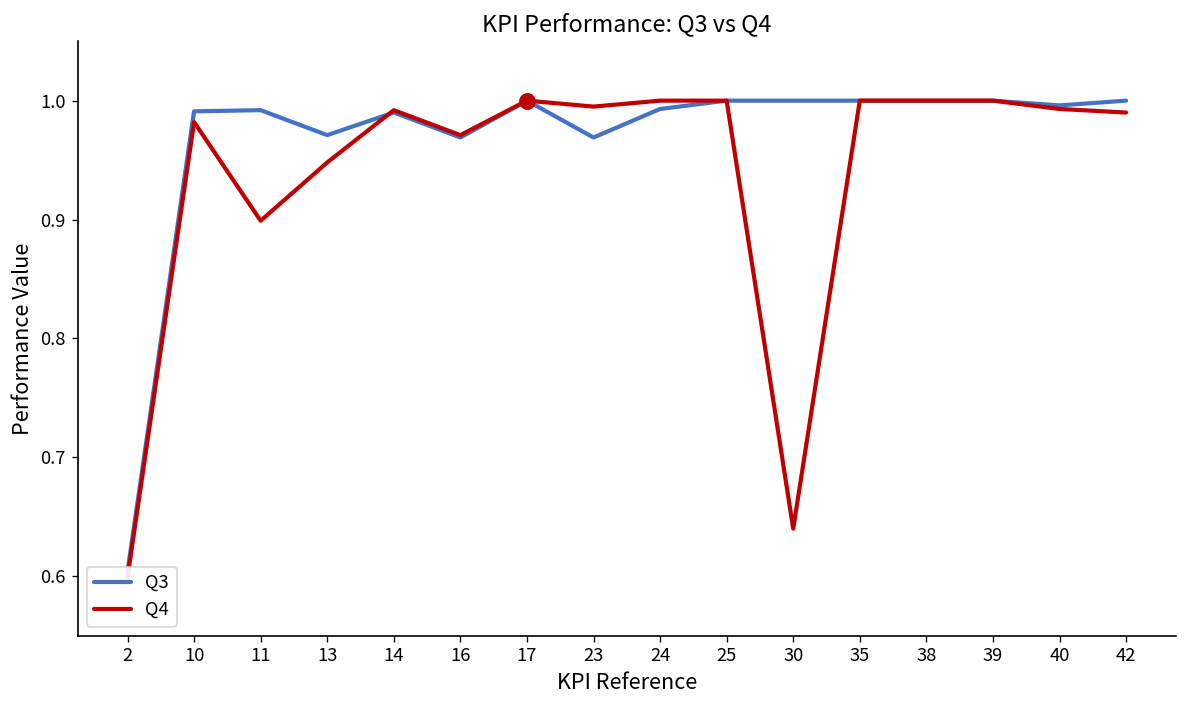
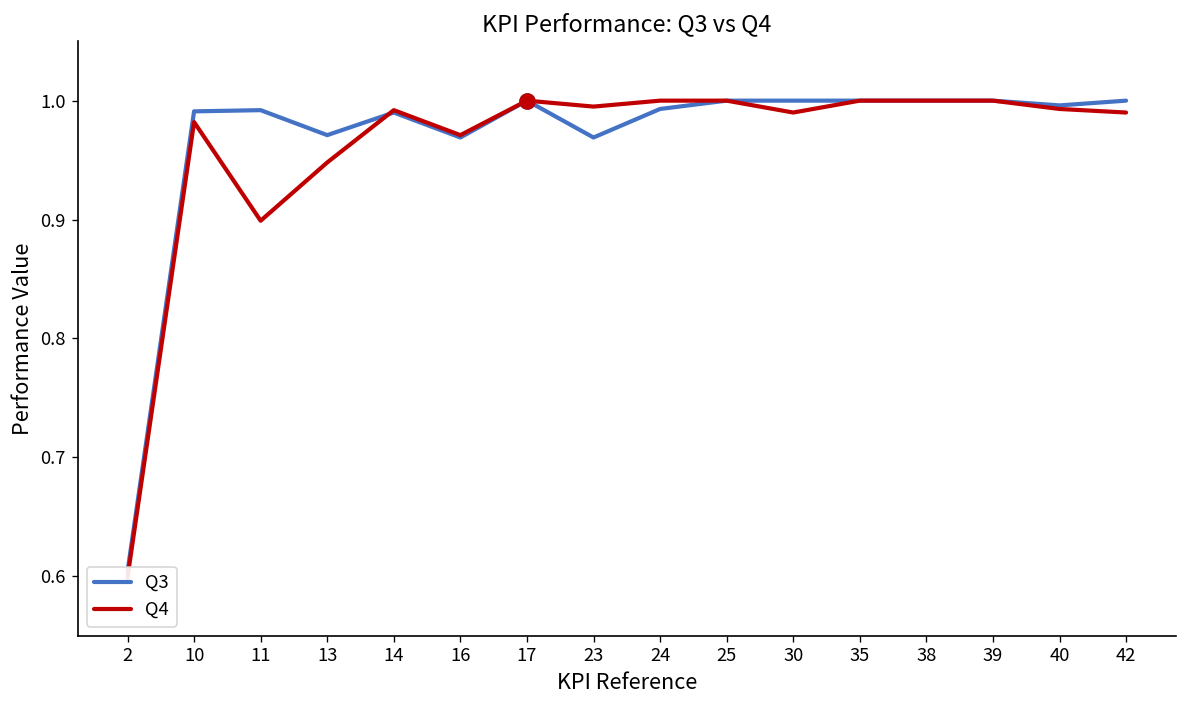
  {
    "Q4": {
      "10": 0.98,
      "11": 0.90,
      "13": 0.95,
      "23": 1.00,
      "24": 1.00,
-     "30": 0.64,
+     "30": 0.99,
      "40": 0.99,
      "42": 0.99
    }
  }
